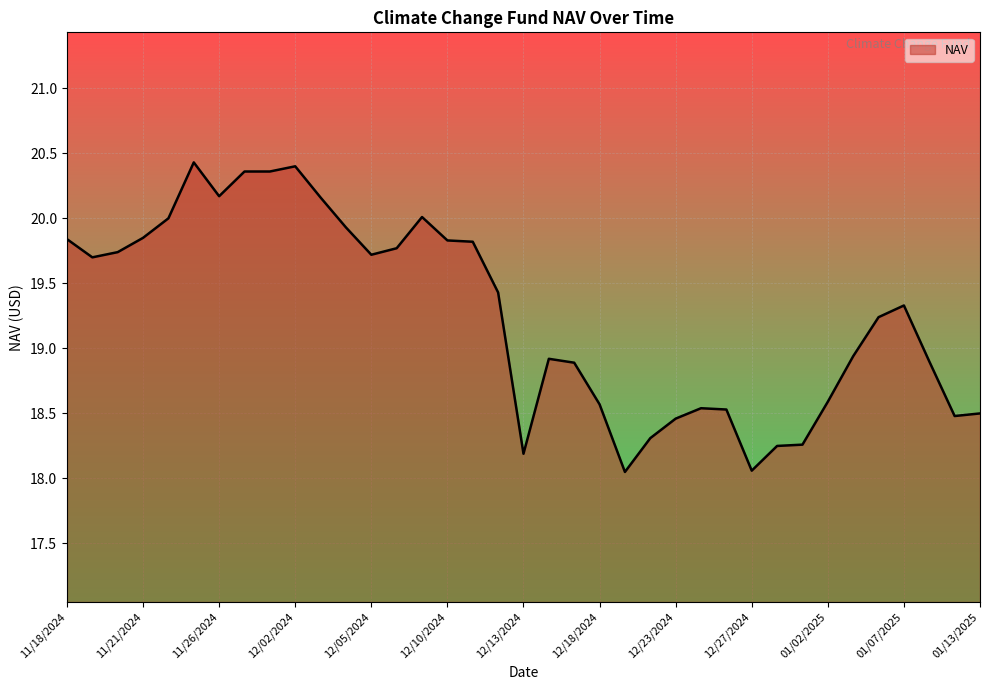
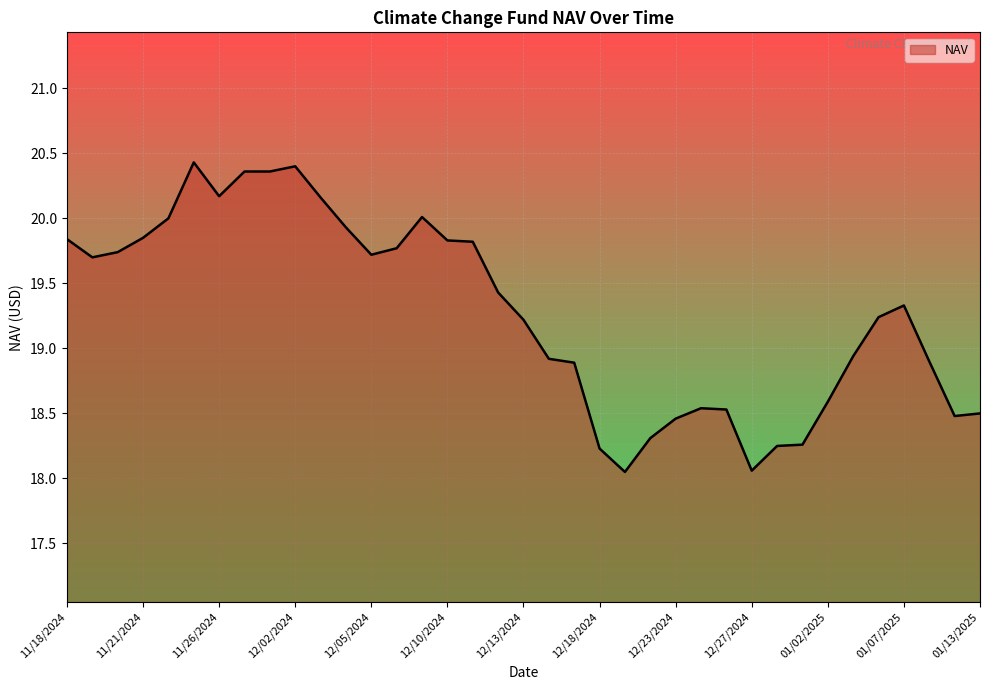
  {
    "11/18/2024": 19.84,
    "11/21/2024": 19.85,
    "11/26/2024": 20.17,
    "12/02/2024": 20.40,
    "12/05/2024": 19.72,
    "12/10/2024": 19.83,
-   "12/13/2024": 18.19,
-   "12/18/2024": 18.57,
+   "12/13/2024": 19.22,
+   "12/18/2024": 18.23,
    "12/23/2024": 18.46,
    "12/27/2024": 18.06,
    "01/02/2025": 18.59,
    "01/07/2025": 19.33,
    "01/13/2025": 18.50
  }
